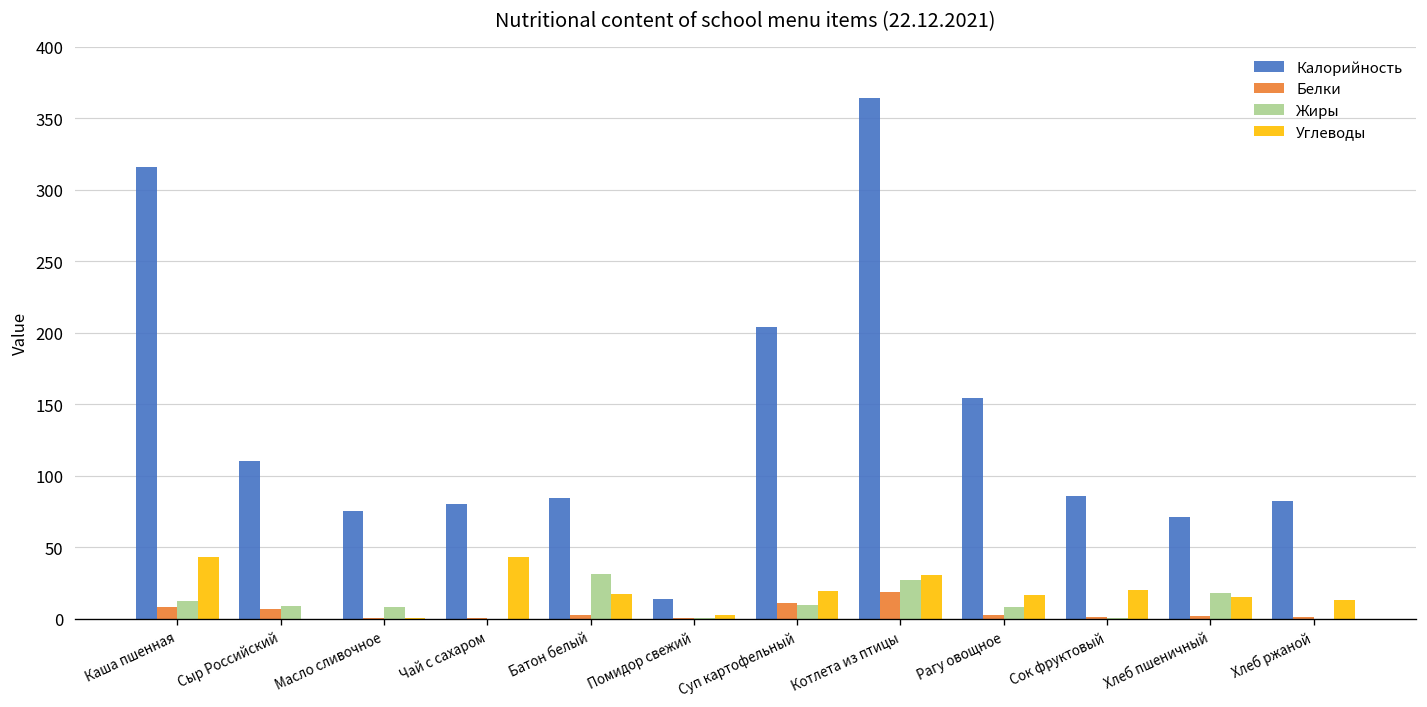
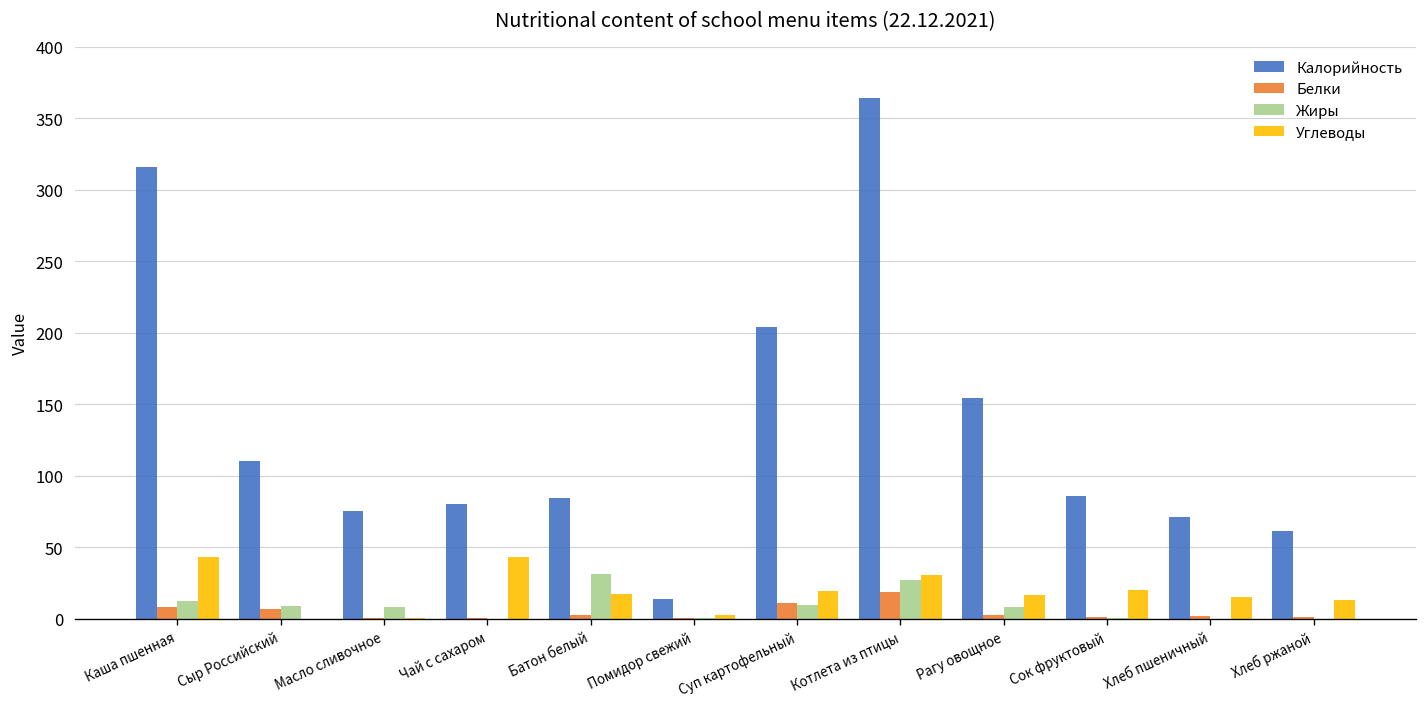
  {
    "Калорийность": {
      "Каша пшенная": 316,
      "Сыр Российский": 110,
      "Масло сливочное": 75,
      "Чай с сахаром": 80,
      "Батон белый": 84,
      "Помидор свежий": 14,
      "Суп картофельный": 204,
      "Котлета из птицы": 364,
      "Рагу овощное": 154,
      "Сок фруктовый": 86,
      "Хлеб пшеничный": 71,
-     "Хлеб ржаной": 82
+     "Хлеб ржаной": 61
    },
    "Белки": {
      "Каша пшенная": 8,
      "Сыр Российский": 7,
      "Батон белый": 3,
      "Суп картофельный": 11,
      "Котлета из птицы": 18,
      "Рагу овощное": 3
    },
    "Жиры": {
      "Каша пшенная": 12,
      "Сыр Российский": 9,
      "Масло сливочное": 8,
      "Чай с сахаром": 0,
      "Батон белый": 31,
      "Суп картофельный": 10,
      "Котлета из птицы": 27,
      "Рагу овощное": 8,
-     "Хлеб пшеничный": 18,
+     "Хлеб пшеничный": 0,
      "Хлеб ржаной": 0
    },
    "Углеводы": {
      "Каша пшенная": 43,
      "Сыр Российский": 0,
      "Чай с сахаром": 43,
      "Батон белый": 17,
      "Помидор свежий": 2,
      "Суп картофельный": 19,
      "Котлета из птицы": 31,
      "Рагу овощное": 17,
      "Сок фруктовый": 20,
      "Хлеб пшеничный": 15,
      "Хлеб ржаной": 13
    }
  }
